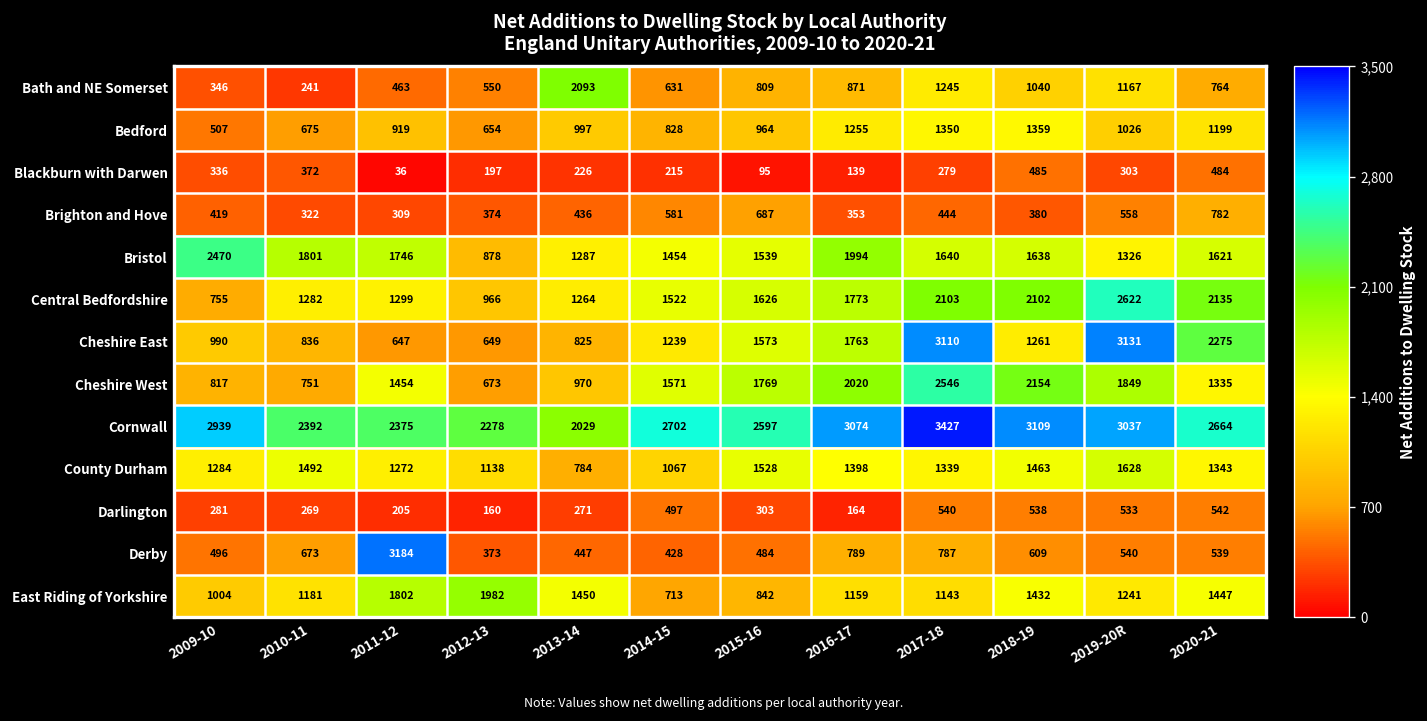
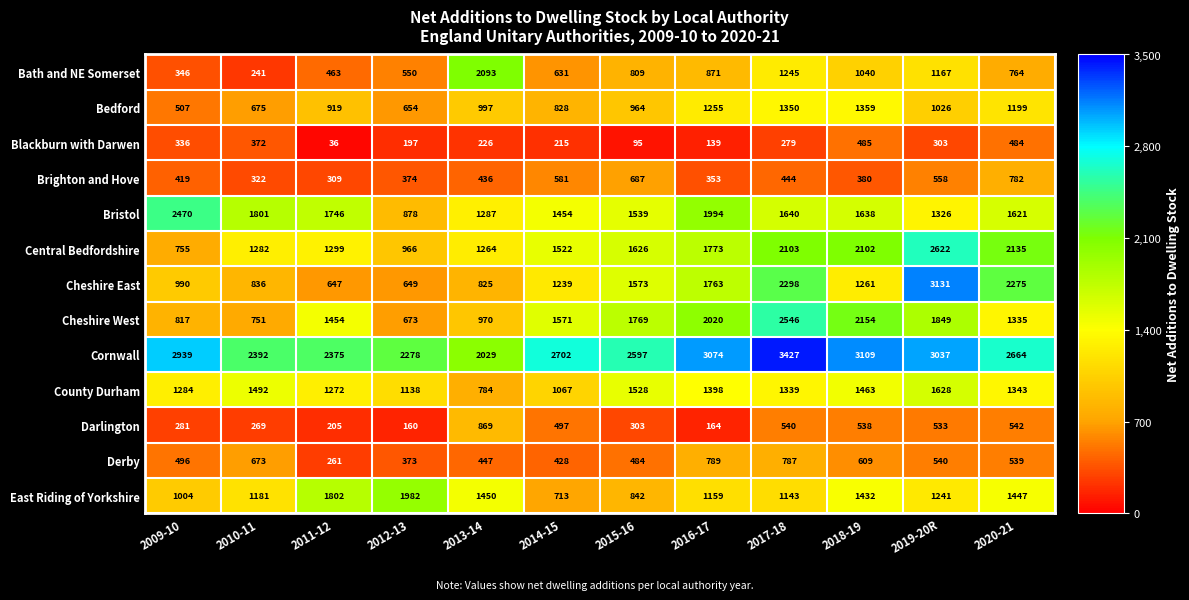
  {
    "Bath and NE Somerset": {
      "2009-10": 346,
      "2010-11": 241,
      "2011-12": 463,
      "2012-13": 550,
      "2013-14": 2093,
      "2014-15": 631,
      "2015-16": 809,
      "2016-17": 871,
      "2017-18": 1245,
      "2018-19": 1040,
      "2019-20R": 1167,
      "2020-21": 764
    },
    "Bedford": {
      "2009-10": 507,
      "2010-11": 675,
      "2011-12": 919,
      "2012-13": 654,
      "2013-14": 997,
      "2014-15": 828,
      "2015-16": 964,
      "2016-17": 1255,
      "2017-18": 1350,
      "2018-19": 1359,
      "2019-20R": 1026,
      "2020-21": 1199
    },
    "Blackburn with Darwen": {
      "2009-10": 336,
      "2010-11": 372,
      "2011-12": 36,
      "2012-13": 197,
      "2013-14": 226,
      "2014-15": 215,
      "2015-16": 95,
      "2016-17": 139,
      "2017-18": 279,
      "2018-19": 485,
      "2019-20R": 303,
      "2020-21": 484
    },
    "Brighton and Hove": {
      "2009-10": 419,
      "2010-11": 322,
      "2011-12": 309,
      "2012-13": 374,
      "2013-14": 436,
      "2014-15": 581,
      "2015-16": 687,
      "2016-17": 353,
      "2017-18": 444,
      "2018-19": 380,
      "2019-20R": 558,
      "2020-21": 782
    },
    "Bristol": {
      "2009-10": 2470,
      "2010-11": 1801,
      "2011-12": 1746,
      "2012-13": 878,
      "2013-14": 1287,
      "2014-15": 1454,
      "2015-16": 1539,
      "2016-17": 1994,
      "2017-18": 1640,
      "2018-19": 1638,
      "2019-20R": 1326,
      "2020-21": 1621
    },
    "Central Bedfordshire": {
      "2009-10": 755,
      "2010-11": 1282,
      "2011-12": 1299,
      "2012-13": 966,
      "2013-14": 1264,
      "2014-15": 1522,
      "2015-16": 1626,
      "2016-17": 1773,
      "2017-18": 2103,
      "2018-19": 2102,
      "2019-20R": 2622,
      "2020-21": 2135
    },
    "Cheshire East": {
      "2009-10": 990,
      "2010-11": 836,
      "2011-12": 647,
      "2012-13": 649,
      "2013-14": 825,
      "2014-15": 1239,
      "2015-16": 1573,
      "2016-17": 1763,
-     "2017-18": 3110,
+     "2017-18": 2298,
      "2018-19": 1261,
      "2019-20R": 3131,
      "2020-21": 2275
    },
    "Cheshire West": {
      "2009-10": 817,
      "2010-11": 751,
      "2011-12": 1454,
      "2012-13": 673,
      "2013-14": 970,
      "2014-15": 1571,
      "2015-16": 1769,
      "2016-17": 2020,
      "2017-18": 2546,
      "2018-19": 2154,
      "2019-20R": 1849,
      "2020-21": 1335
    },
    "Cornwall": {
      "2009-10": 2939,
      "2010-11": 2392,
      "2011-12": 2375,
      "2012-13": 2278,
      "2013-14": 2029,
      "2014-15": 2702,
      "2015-16": 2597,
      "2016-17": 3074,
      "2017-18": 3427,
      "2018-19": 3109,
      "2019-20R": 3037,
      "2020-21": 2664
    },
    "County Durham": {
      "2009-10": 1284,
      "2010-11": 1492,
      "2011-12": 1272,
      "2012-13": 1138,
      "2013-14": 784,
      "2014-15": 1067,
      "2015-16": 1528,
      "2016-17": 1398,
      "2017-18": 1339,
      "2018-19": 1463,
      "2019-20R": 1628,
      "2020-21": 1343
    },
    "Darlington": {
      "2009-10": 281,
      "2010-11": 269,
      "2011-12": 205,
      "2012-13": 160,
-     "2013-14": 271,
+     "2013-14": 869,
      "2014-15": 497,
      "2015-16": 303,
      "2016-17": 164,
      "2017-18": 540,
      "2018-19": 538,
      "2019-20R": 533,
      "2020-21": 542
    },
    "Derby": {
      "2009-10": 496,
      "2010-11": 673,
-     "2011-12": 3184,
+     "2011-12": 261,
      "2012-13": 373,
      "2013-14": 447,
      "2014-15": 428,
      "2015-16": 484,
      "2016-17": 789,
      "2017-18": 787,
      "2018-19": 609,
      "2019-20R": 540,
      "2020-21": 539
    },
    "East Riding of Yorkshire": {
      "2009-10": 1004,
      "2010-11": 1181,
      "2011-12": 1802,
      "2012-13": 1982,
      "2013-14": 1450,
      "2014-15": 713,
      "2015-16": 842,
      "2016-17": 1159,
      "2017-18": 1143,
      "2018-19": 1432,
      "2019-20R": 1241,
      "2020-21": 1447
    }
  }
